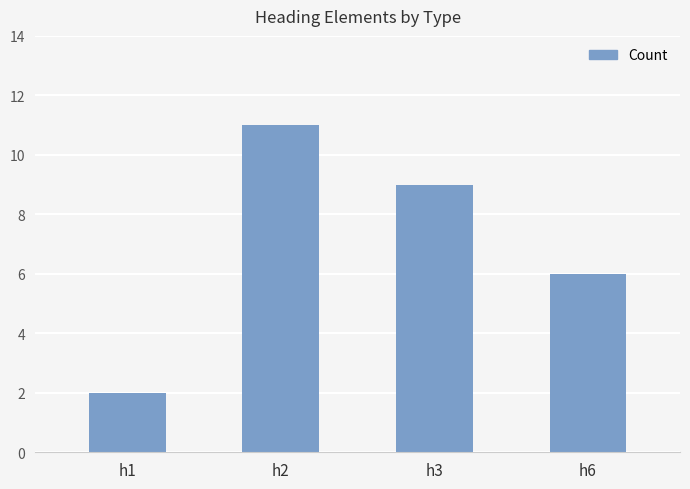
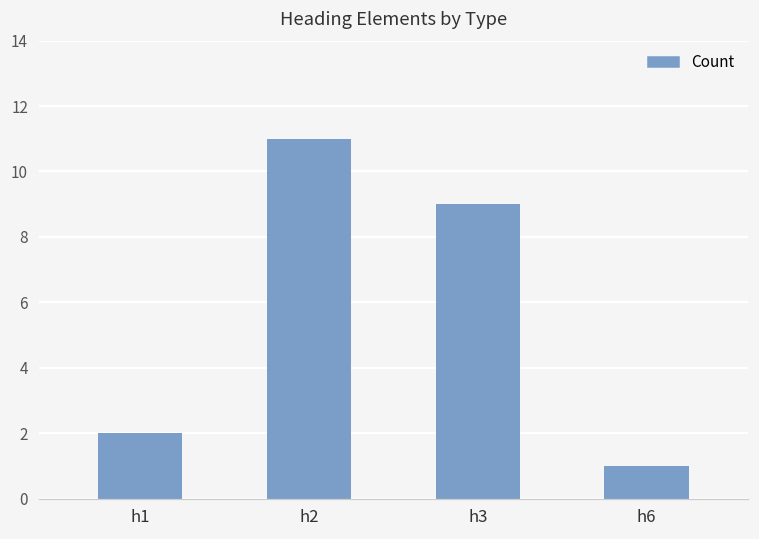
  {
    "h1": 2,
    "h2": 11,
    "h3": 9,
-   "h6": 6
+   "h6": 1
  }
